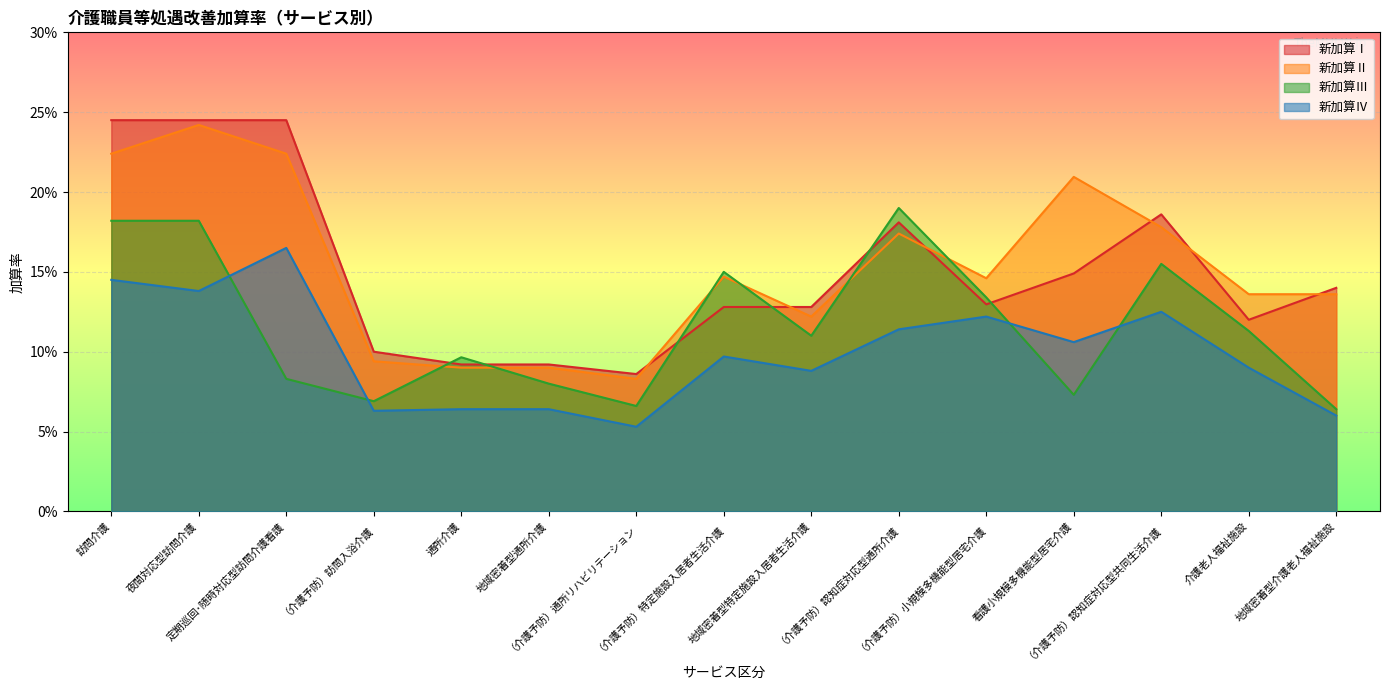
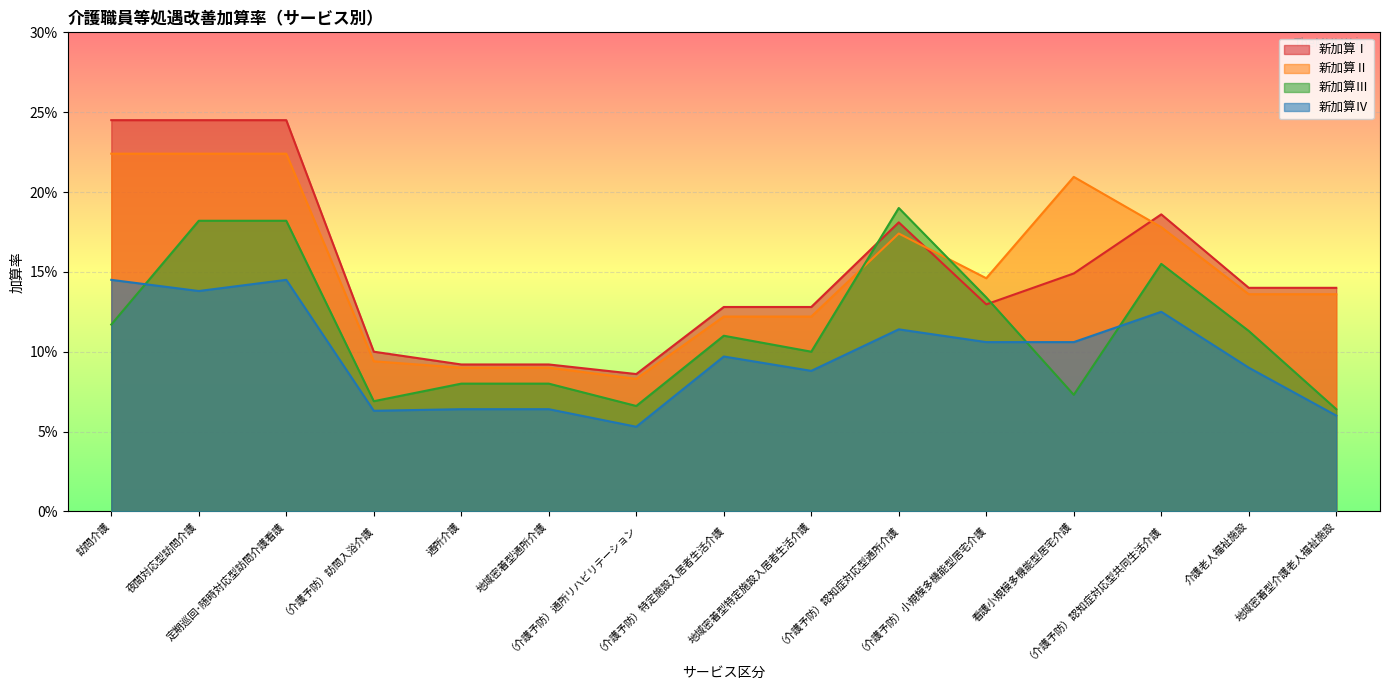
  {
    "新加算Ⅰ": {
      "訪問介護": "24.5%",
      "夜間対応型訪問介護": "24.5%",
      "定期巡回･随時対応型訪問介護看護": "24.5%",
      "（介護予防）訪問入浴介護": "10.0%",
      "通所介護": "9.2%",
      "地域密着型通所介護": "9.2%",
      "（介護予防）通所リハビリテーション": "8.6%",
      "（介護予防）特定施設入居者生活介護": "12.8%",
      "地域密着型特定施設入居者生活介護": "12.8%",
      "（介護予防）認知症対応型通所介護": "18.1%",
      "（介護予防）小規模多機能型居宅介護": "13.0%",
      "看護小規模多機能型居宅介護": "14.9%",
      "（介護予防）認知症対応型共同生活介護": "18.6%",
-     "介護老人福祉施設": "12.0%",
+     "介護老人福祉施設": "14.0%",
      "地域密着型介護老人福祉施設": "14.0%"
    },
    "新加算Ⅱ": {
      "訪問介護": "22.4%",
-     "夜間対応型訪問介護": "24.2%",
+     "夜間対応型訪問介護": "22.4%",
      "定期巡回･随時対応型訪問介護看護": "22.4%",
      "（介護予防）訪問入浴介護": "9.4%",
      "通所介護": "9.0%",
      "地域密着型通所介護": "9.0%",
      "（介護予防）通所リハビリテーション": "8.3%",
-     "（介護予防）特定施設入居者生活介護": "14.7%",
+     "（介護予防）特定施設入居者生活介護": "12.2%",
      "地域密着型特定施設入居者生活介護": "12.2%",
      "（介護予防）認知症対応型通所介護": "17.4%",
      "（介護予防）小規模多機能型居宅介護": "14.6%",
      "看護小規模多機能型居宅介護": "20.9%",
      "（介護予防）認知症対応型共同生活介護": "17.8%",
      "介護老人福祉施設": "13.6%",
      "地域密着型介護老人福祉施設": "13.6%"
    },
    "新加算Ⅲ": {
-     "訪問介護": "18.2%",
+     "訪問介護": "11.7%",
      "夜間対応型訪問介護": "18.2%",
-     "定期巡回･随時対応型訪問介護看護": "8.3%",
+     "定期巡回･随時対応型訪問介護看護": "18.2%",
      "（介護予防）訪問入浴介護": "6.9%",
-     "通所介護": "9.7%",
+     "通所介護": "8.0%",
      "地域密着型通所介護": "8.0%",
      "（介護予防）通所リハビリテーション": "6.6%",
-     "（介護予防）特定施設入居者生活介護": "15.0%",
-     "地域密着型特定施設入居者生活介護": "11.0%",
+     "（介護予防）特定施設入居者生活介護": "11.0%",
+     "地域密着型特定施設入居者生活介護": "10.0%",
      "（介護予防）認知症対応型通所介護": "19.0%",
      "（介護予防）小規模多機能型居宅介護": "13.4%",
      "看護小規模多機能型居宅介護": "7.3%",
      "（介護予防）認知症対応型共同生活介護": "15.5%",
      "介護老人福祉施設": "11.3%",
      "地域密着型介護老人福祉施設": "6.4%"
    },
    "新加算Ⅳ": {
      "訪問介護": "14.5%",
      "夜間対応型訪問介護": "13.8%",
-     "定期巡回･随時対応型訪問介護看護": "16.5%",
+     "定期巡回･随時対応型訪問介護看護": "14.5%",
      "（介護予防）訪問入浴介護": "6.3%",
      "通所介護": "6.4%",
      "地域密着型通所介護": "6.4%",
      "（介護予防）通所リハビリテーション": "5.3%",
      "（介護予防）特定施設入居者生活介護": "9.7%",
      "地域密着型特定施設入居者生活介護": "8.8%",
      "（介護予防）認知症対応型通所介護": "11.4%",
-     "（介護予防）小規模多機能型居宅介護": "12.2%",
+     "（介護予防）小規模多機能型居宅介護": "10.6%",
      "看護小規模多機能型居宅介護": "10.6%",
      "（介護予防）認知症対応型共同生活介護": "12.5%",
      "介護老人福祉施設": "9.0%",
      "地域密着型介護老人福祉施設": "6.0%"
    }
  }
